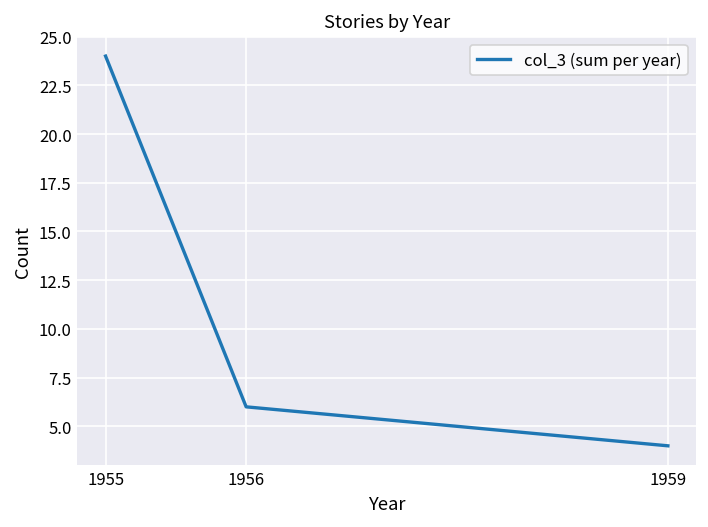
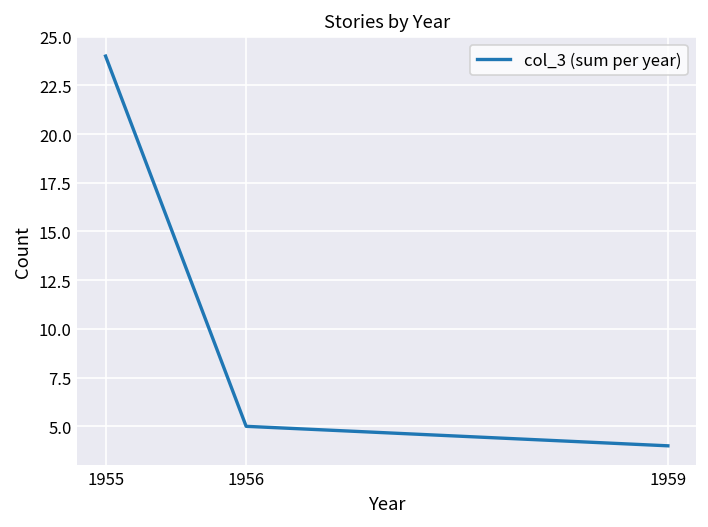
  {
    "1955": 24,
-   "1956": 6,
+   "1956": 5,
    "1959": 4
  }
